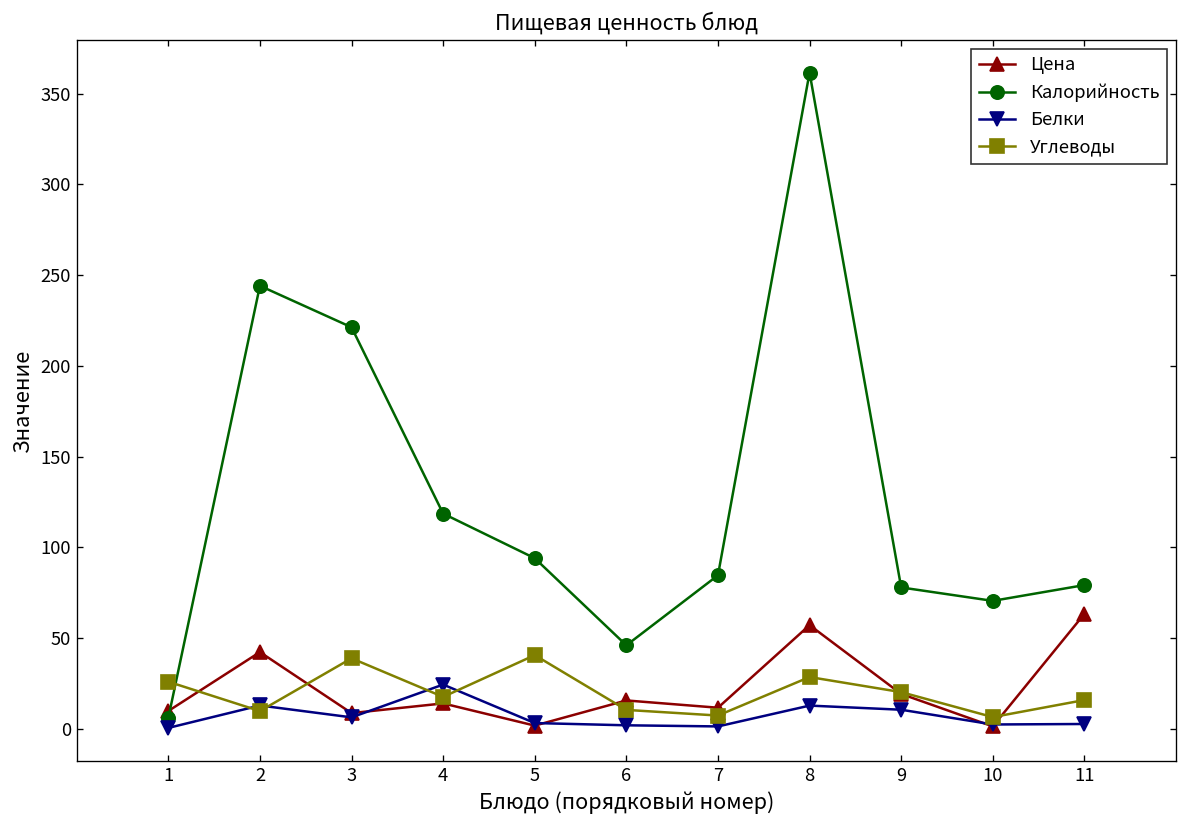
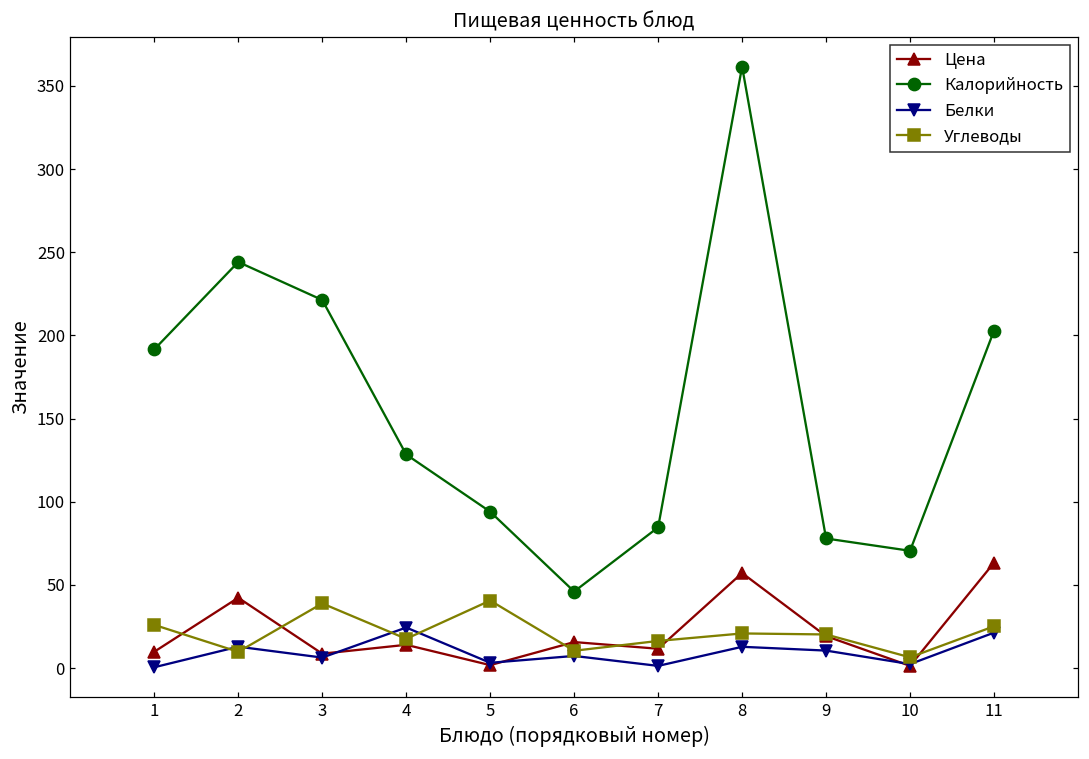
  {
    "Цена": {
      "1": 10,
      "2": 42,
      "3": 9,
      "4": 14,
      "6": 16,
      "7": 12,
      "8": 57,
      "11": 63
    },
    "Калорийность": {
-     "1": 6,
+     "1": 192,
      "2": 244,
      "3": 221,
-     "4": 119,
+     "4": 128,
      "5": 94,
      "6": 46,
      "7": 85,
      "8": 362,
      "9": 78,
      "10": 71,
-     "11": 79
+     "11": 203
    },
    "Белки": {
      "1": 0,
      "2": 13,
      "3": 6,
      "4": 24,
-     "6": 2,
+     "6": 7,
      "7": 1,
      "8": 13,
      "9": 11,
-     "11": 3
+     "11": 21
    },
    "Углеводы": {
      "1": 26,
      "2": 10,
      "3": 39,
      "4": 18,
      "5": 41,
      "6": 10,
-     "7": 7,
-     "8": 29,
+     "7": 16,
+     "8": 21,
      "10": 6,
-     "11": 16
+     "11": 25
    }
  }
